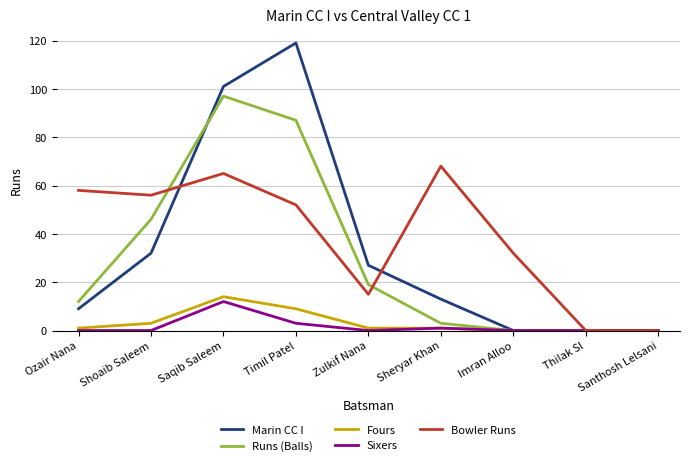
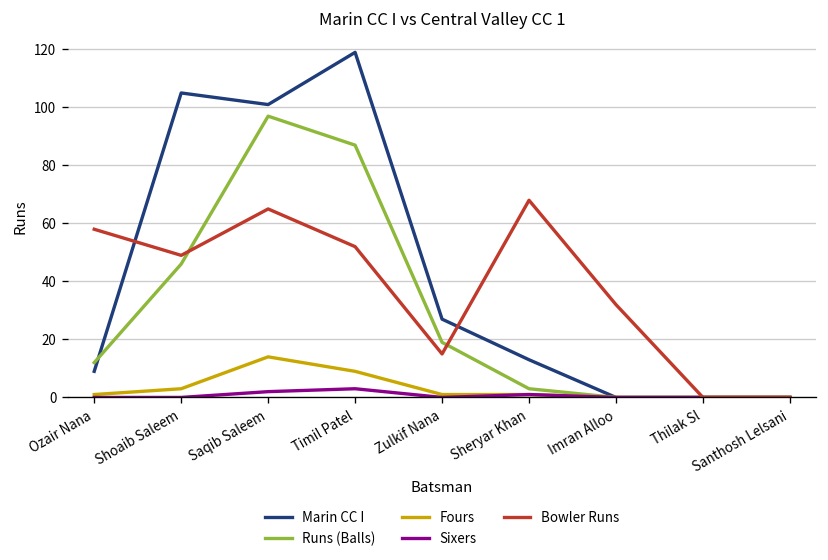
  {
    "Marin CC I": {
      "Ozair Nana": 9,
-     "Shoaib Saleem": 32,
+     "Shoaib Saleem": 105,
      "Saqib Saleem": 101,
      "Timil Patel": 119,
      "Zulkif Nana": 27,
      "Sheryar Khan": 13
    },
    "Runs (Balls)": {
      "Ozair Nana": 12,
      "Shoaib Saleem": 46,
      "Saqib Saleem": 97,
      "Timil Patel": 87,
      "Zulkif Nana": 19,
      "Sheryar Khan": 3
    },
    "Fours": {
      "Shoaib Saleem": 3,
      "Saqib Saleem": 14,
      "Timil Patel": 9
    },
    "Sixers": {
      "Shoaib Saleem": 0,
-     "Saqib Saleem": 12,
+     "Saqib Saleem": 2,
      "Timil Patel": 3
    },
    "Bowler Runs": {
      "Ozair Nana": 58,
-     "Shoaib Saleem": 56,
+     "Shoaib Saleem": 49,
      "Saqib Saleem": 65,
      "Timil Patel": 52,
      "Zulkif Nana": 15,
      "Sheryar Khan": 68,
      "Imran Alloo": 32
    }
  }
